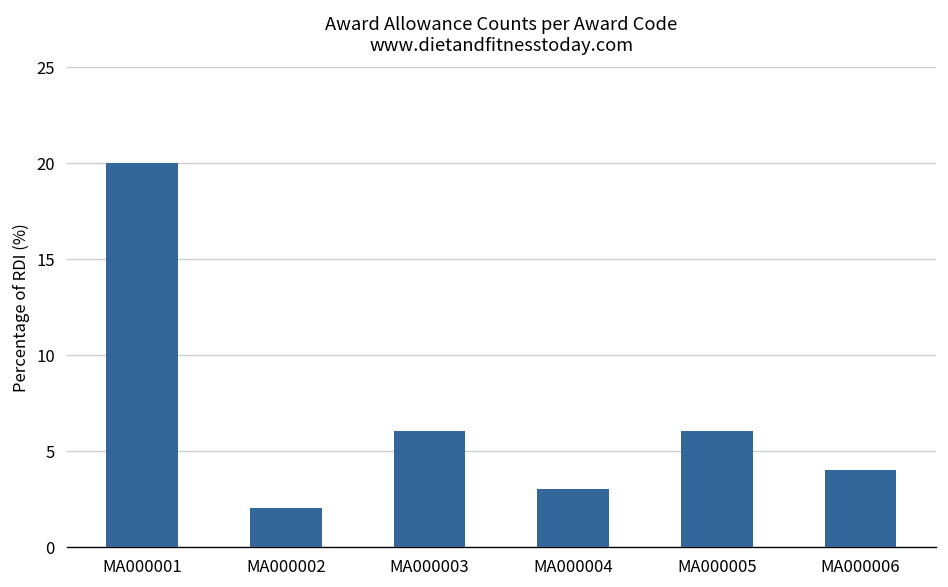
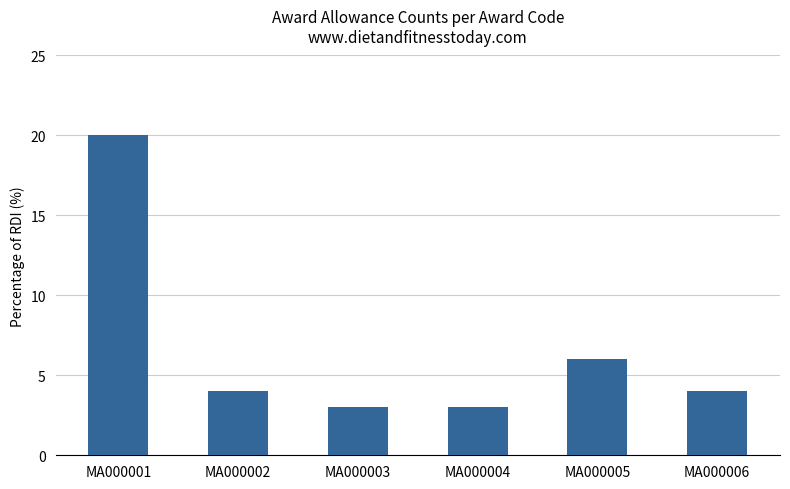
  {
    "MA000001": 20,
-   "MA000002": 2,
-   "MA000003": 6,
+   "MA000002": 4,
+   "MA000003": 3,
    "MA000004": 3,
    "MA000005": 6,
    "MA000006": 4
  }
